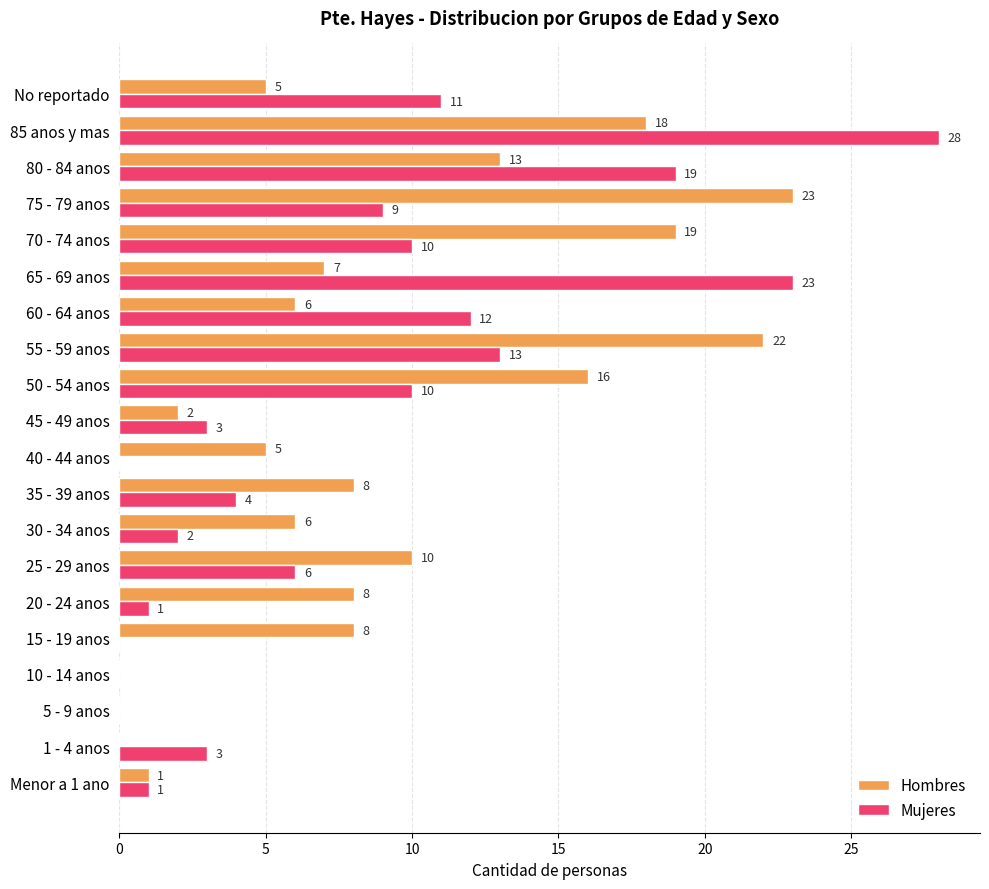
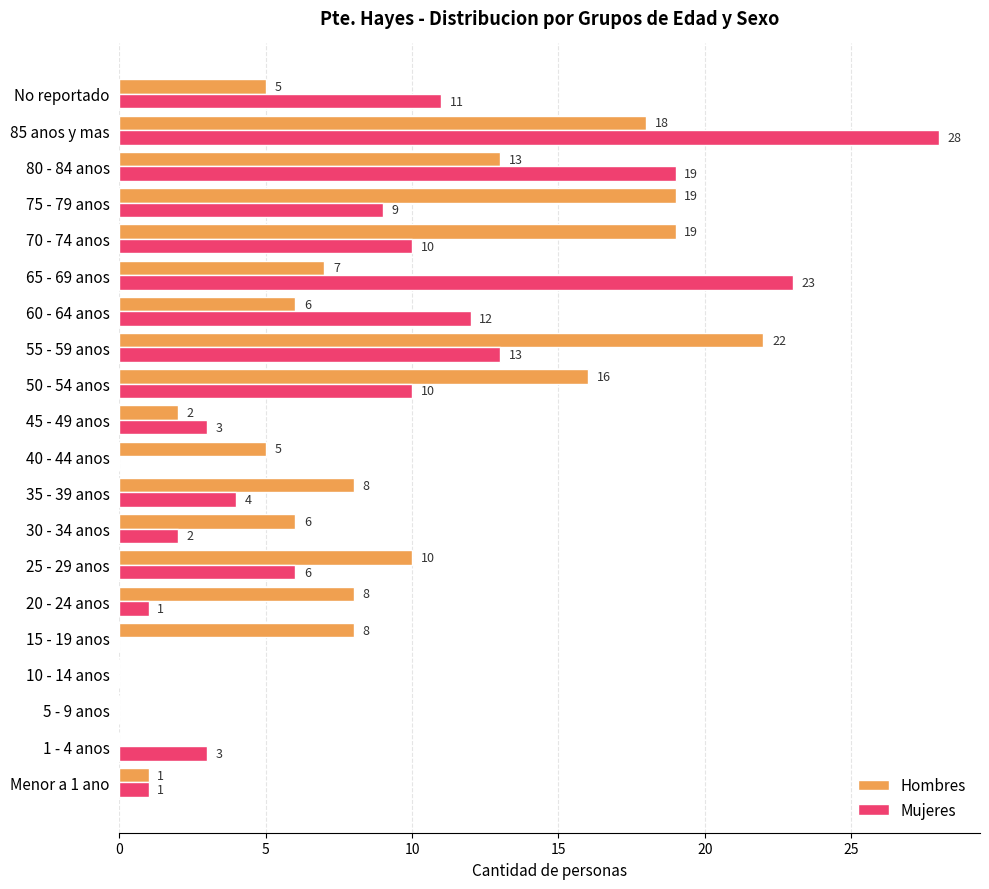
  {
    "Hombres": {
      "No reportado": 5,
      "85 anos y mas": 18,
      "80 - 84 anos": 13,
-     "75 - 79 anos": 23,
+     "75 - 79 anos": 19,
      "70 - 74 anos": 19,
      "65 - 69 anos": 7,
      "60 - 64 anos": 6,
      "55 - 59 anos": 22,
      "50 - 54 anos": 16,
      "45 - 49 anos": 2,
      "40 - 44 anos": 5,
      "35 - 39 anos": 8,
      "30 - 34 anos": 6,
      "25 - 29 anos": 10,
      "20 - 24 anos": 8,
      "15 - 19 anos": 8,
      "Menor a 1 ano": 1
    },
    "Mujeres": {
      "No reportado": 11,
      "85 anos y mas": 28,
      "80 - 84 anos": 19,
      "75 - 79 anos": 9,
      "70 - 74 anos": 10,
      "65 - 69 anos": 23,
      "60 - 64 anos": 12,
      "55 - 59 anos": 13,
      "50 - 54 anos": 10,
      "45 - 49 anos": 3,
      "35 - 39 anos": 4,
      "30 - 34 anos": 2,
      "25 - 29 anos": 6,
      "20 - 24 anos": 1,
      "1 - 4 anos": 3,
      "Menor a 1 ano": 1
    }
  }
